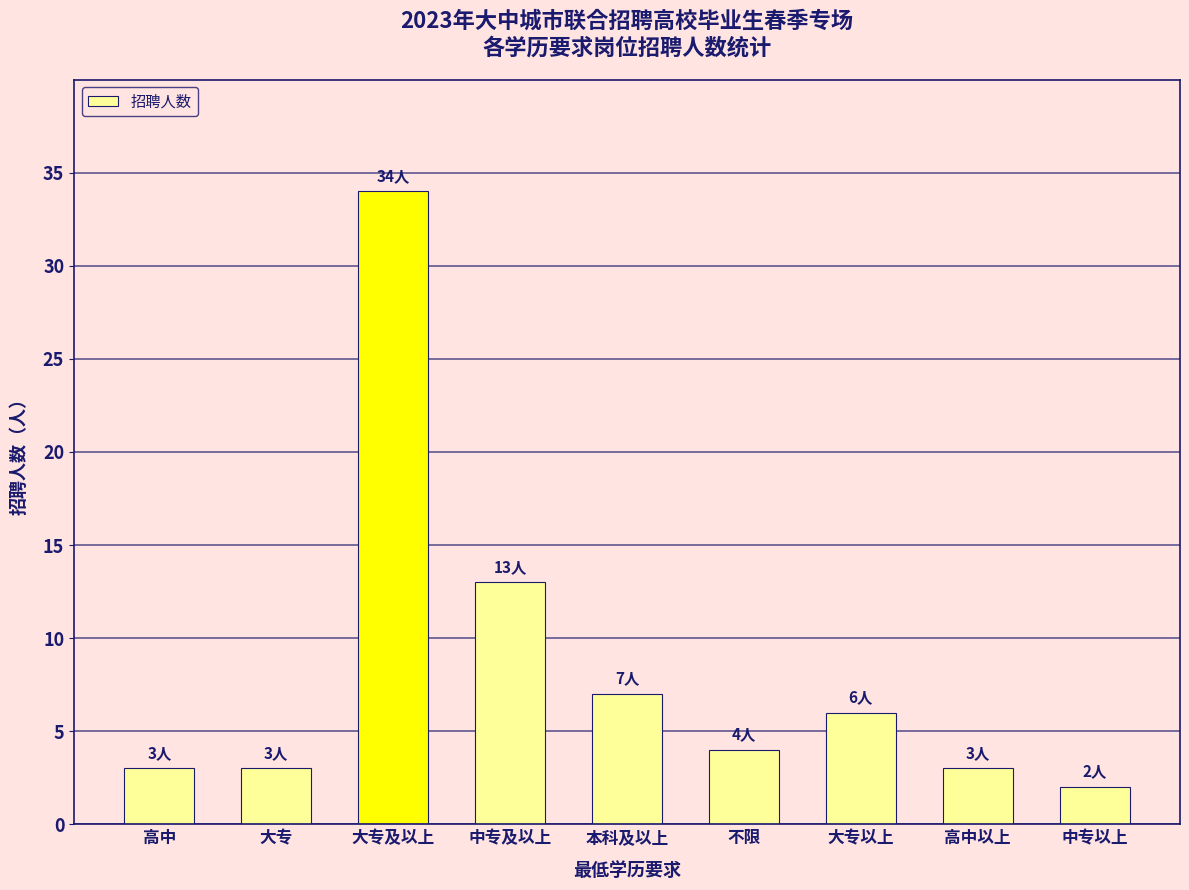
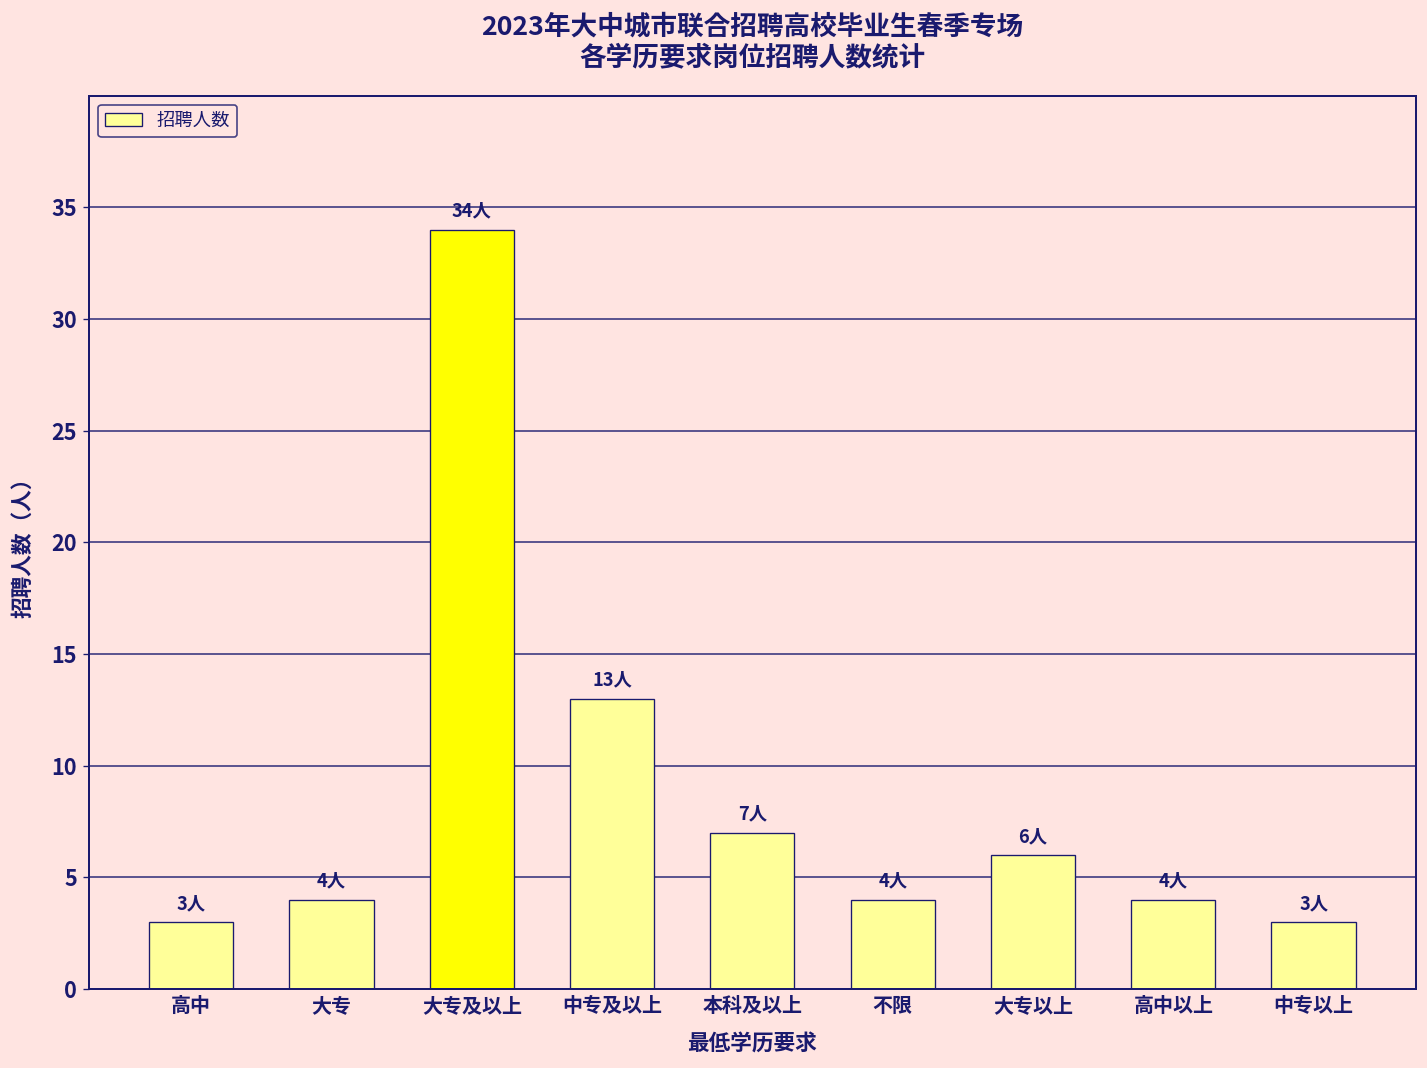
  {
    "高中": "3人",
-   "大专": "3人",
+   "大专": "4人",
    "大专及以上": "34人",
    "中专及以上": "13人",
    "本科及以上": "7人",
    "不限": "4人",
    "大专以上": "6人",
-   "高中以上": "3人",
-   "中专以上": "2人"
+   "高中以上": "4人",
+   "中专以上": "3人"
  }
